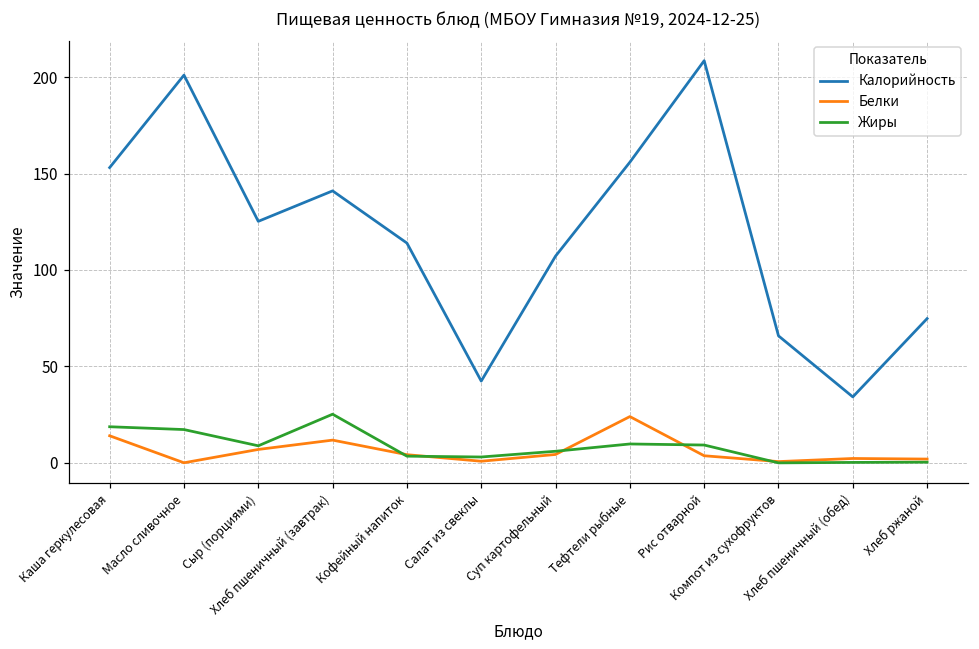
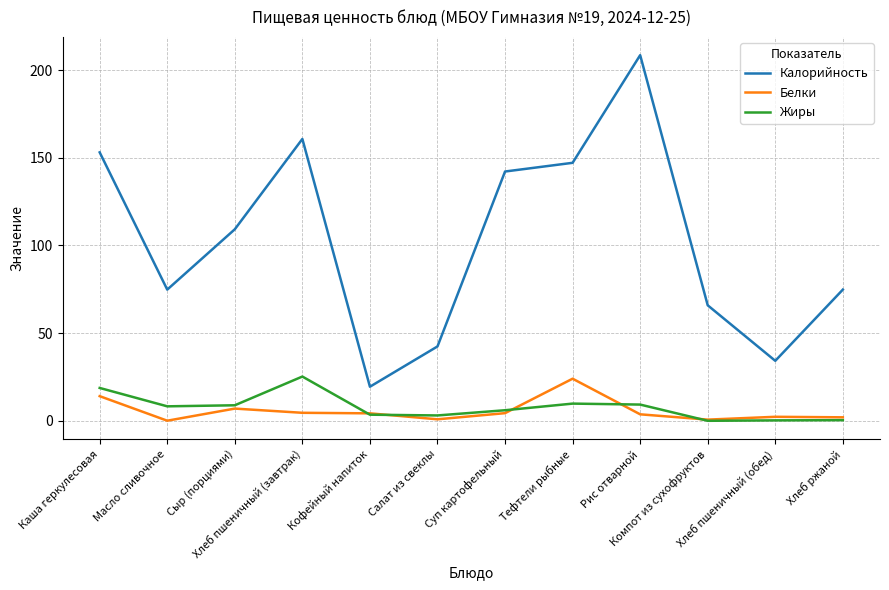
  {
    "Калорийность": {
      "Каша геркулесовая": 153,
-     "Масло сливочное": 201,
-     "Сыр (порциями)": 125,
-     "Хлеб пшеничный (завтрак)": 141,
-     "Кофейный напиток": 114,
+     "Масло сливочное": 75,
+     "Сыр (порциями)": 109,
+     "Хлеб пшеничный (завтрак)": 161,
+     "Кофейный напиток": 19,
      "Салат из свеклы": 42,
-     "Суп картофельный": 107,
-     "Тефтели рыбные": 156,
+     "Суп картофельный": 142,
+     "Тефтели рыбные": 147,
      "Рис отварной": 208,
      "Компот из сухофруктов": 66,
      "Хлеб пшеничный (обед)": 34,
      "Хлеб ржаной": 75
    },
    "Белки": {
      "Каша геркулесовая": 14,
      "Масло сливочное": 0,
      "Сыр (порциями)": 7,
-     "Хлеб пшеничный (завтрак)": 12,
+     "Хлеб пшеничный (завтрак)": 5,
      "Салат из свеклы": 1,
      "Суп картофельный": 4,
      "Тефтели рыбные": 24,
      "Рис отварной": 4,
      "Хлеб пшеничный (обед)": 2,
      "Хлеб ржаной": 2
    },
    "Жиры": {
      "Каша геркулесовая": 19,
-     "Масло сливочное": 17,
+     "Масло сливочное": 8,
      "Сыр (порциями)": 9,
      "Хлеб пшеничный (завтрак)": 25,
      "Салат из свеклы": 3,
      "Суп картофельный": 6,
      "Тефтели рыбные": 10,
      "Рис отварной": 9,
      "Хлеб пшеничный (обед)": 0,
      "Хлеб ржаной": 0
    }
  }
